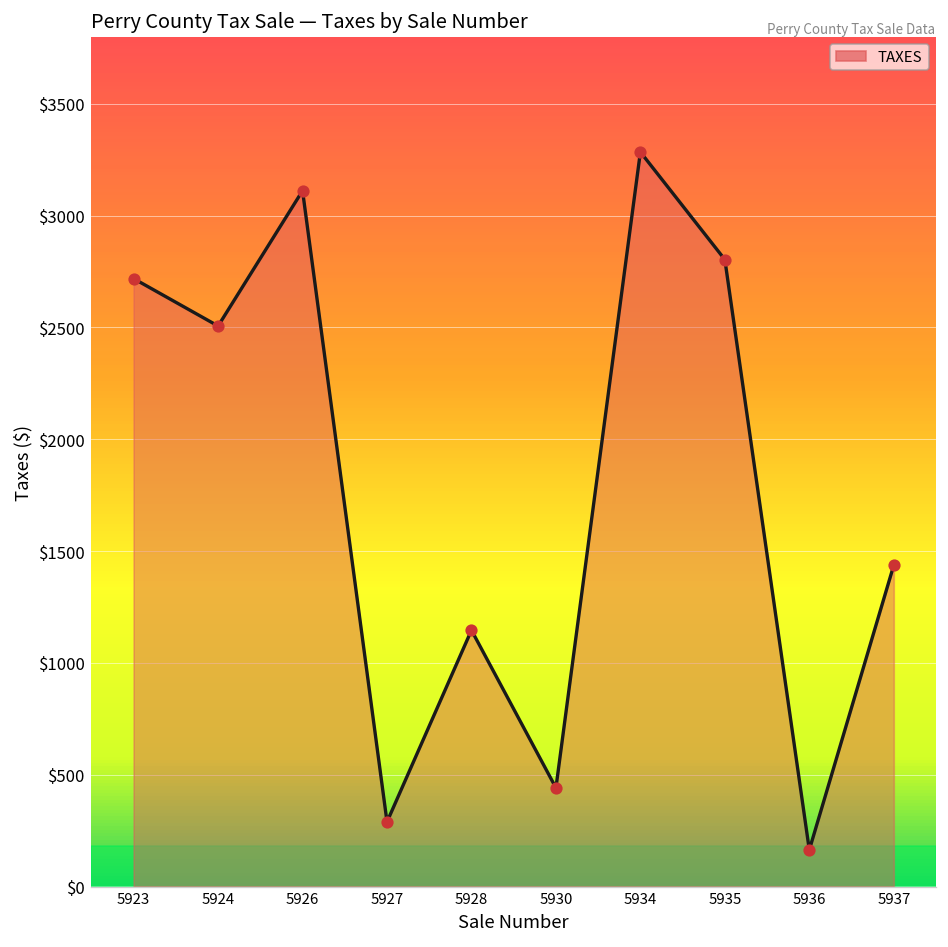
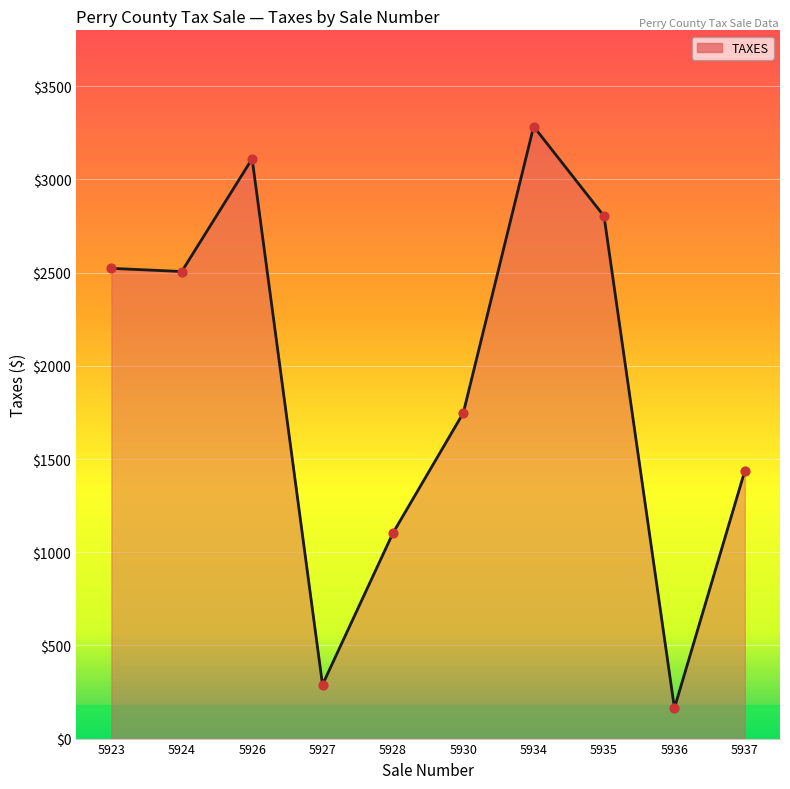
  {
-   "5923": "$2720",
+   "5923": "$2520",
    "5924": "$2510",
    "5926": "$3110",
    "5927": "$290",
-   "5928": "$1150",
-   "5930": "$440",
+   "5928": "$1100",
+   "5930": "$1750",
    "5934": "$3280",
    "5935": "$2800",
    "5937": "$1440"
  }
